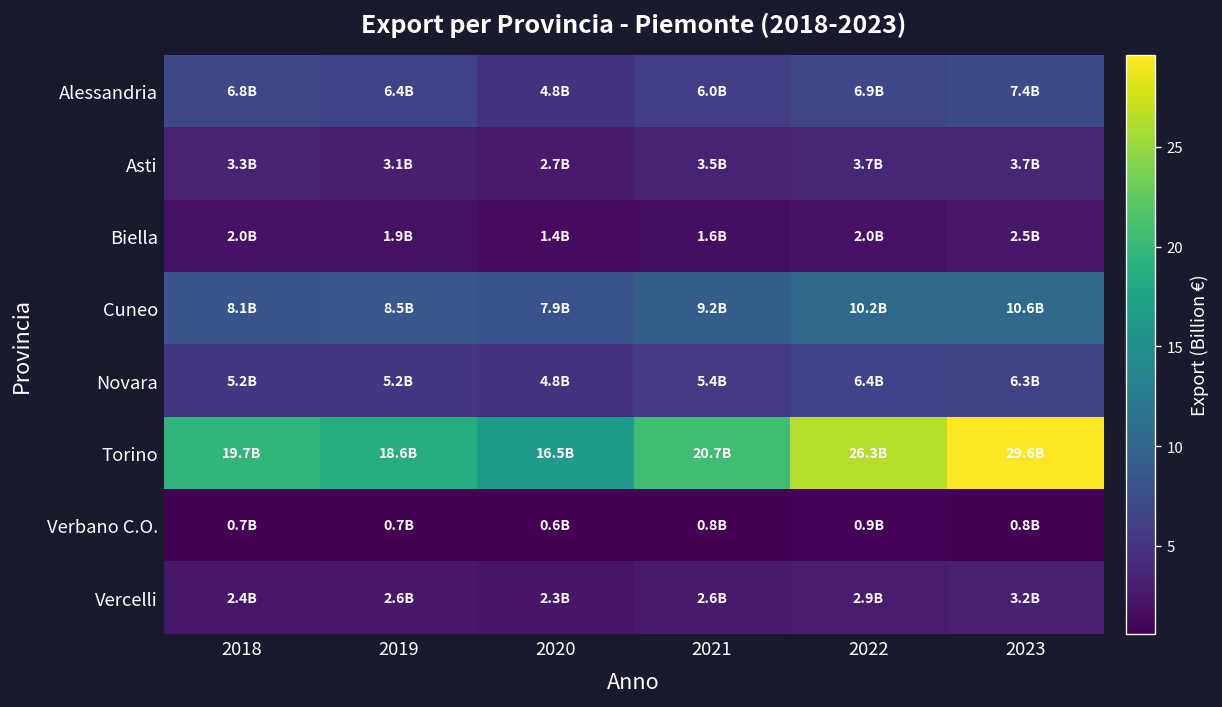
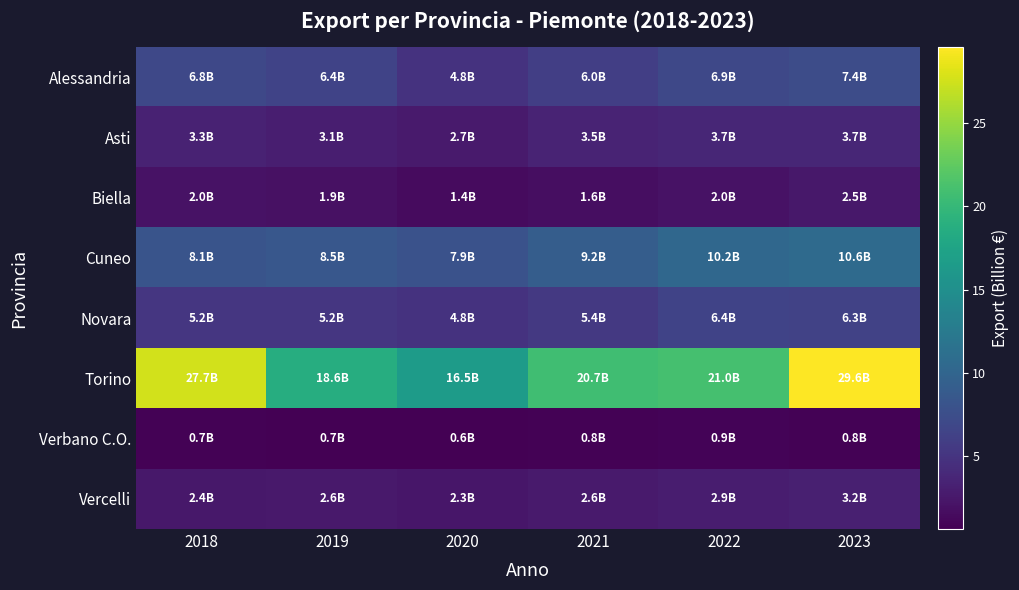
  {
    "Alessandria": {
      "2018": "6.8B",
      "2019": "6.4B",
      "2020": "4.8B",
      "2021": "6.0B",
      "2022": "6.9B",
      "2023": "7.4B"
    },
    "Asti": {
      "2018": "3.3B",
      "2019": "3.1B",
      "2020": "2.7B",
      "2021": "3.5B",
      "2022": "3.7B",
      "2023": "3.7B"
    },
    "Biella": {
      "2018": "2.0B",
      "2019": "1.9B",
      "2020": "1.4B",
      "2021": "1.6B",
      "2022": "2.0B",
      "2023": "2.5B"
    },
    "Cuneo": {
      "2018": "8.1B",
      "2019": "8.5B",
      "2020": "7.9B",
      "2021": "9.2B",
      "2022": "10.2B",
      "2023": "10.6B"
    },
    "Novara": {
      "2018": "5.2B",
      "2019": "5.2B",
      "2020": "4.8B",
      "2021": "5.4B",
      "2022": "6.4B",
      "2023": "6.3B"
    },
    "Torino": {
-     "2018": "19.7B",
+     "2018": "27.7B",
      "2019": "18.6B",
      "2020": "16.5B",
      "2021": "20.7B",
-     "2022": "26.3B",
+     "2022": "21.0B",
      "2023": "29.6B"
    },
    "Verbano C.O.": {
      "2018": "0.7B",
      "2019": "0.7B",
      "2020": "0.6B",
      "2021": "0.8B",
      "2022": "0.9B",
      "2023": "0.8B"
    },
    "Vercelli": {
      "2018": "2.4B",
      "2019": "2.6B",
      "2020": "2.3B",
      "2021": "2.6B",
      "2022": "2.9B",
      "2023": "3.2B"
    }
  }
